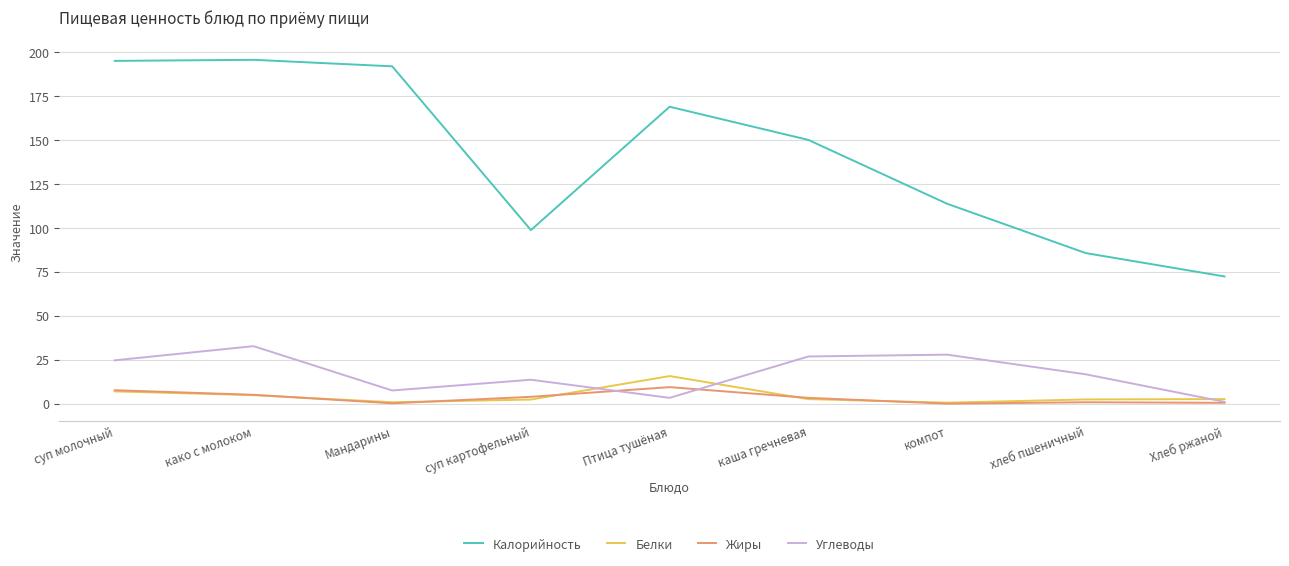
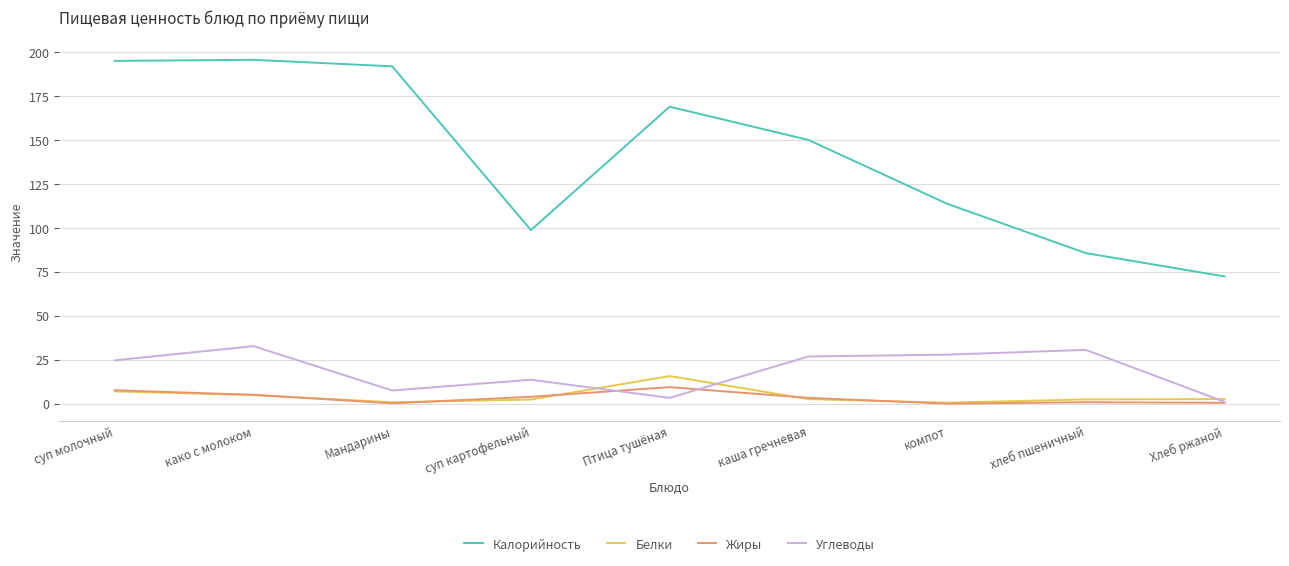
  {
    "Калорийность": {
      "суп молочный": 195,
      "како с молоком": 196,
      "Мандарины": 192,
      "суп картофельный": 99,
      "Птица тушёная": 169,
      "каша гречневая": 150,
      "компот": 114,
      "хлеб пшеничный": 86,
      "Хлеб ржаной": 72
    },
    "Белки": {
      "суп картофельный": 2,
      "Птица тушёная": 16,
      "хлеб пшеничный": 2,
      "Хлеб ржаной": 3
    },
    "Жиры": {
      "суп картофельный": 4,
      "Птица тушёная": 9,
      "хлеб пшеничный": 1
    },
    "Углеводы": {
      "суп молочный": 25,
      "како с молоком": 33,
      "Мандарины": 8,
      "суп картофельный": 14,
      "Птица тушёная": 3,
      "каша гречневая": 27,
      "компот": 28,
-     "хлеб пшеничный": 17
+     "хлеб пшеничный": 31
    }
  }
